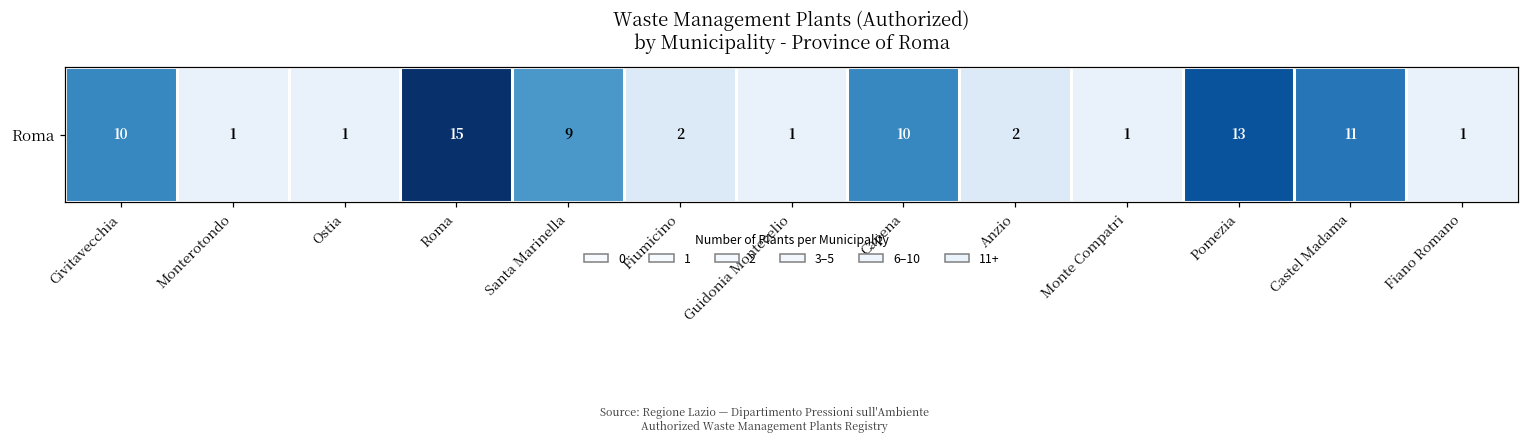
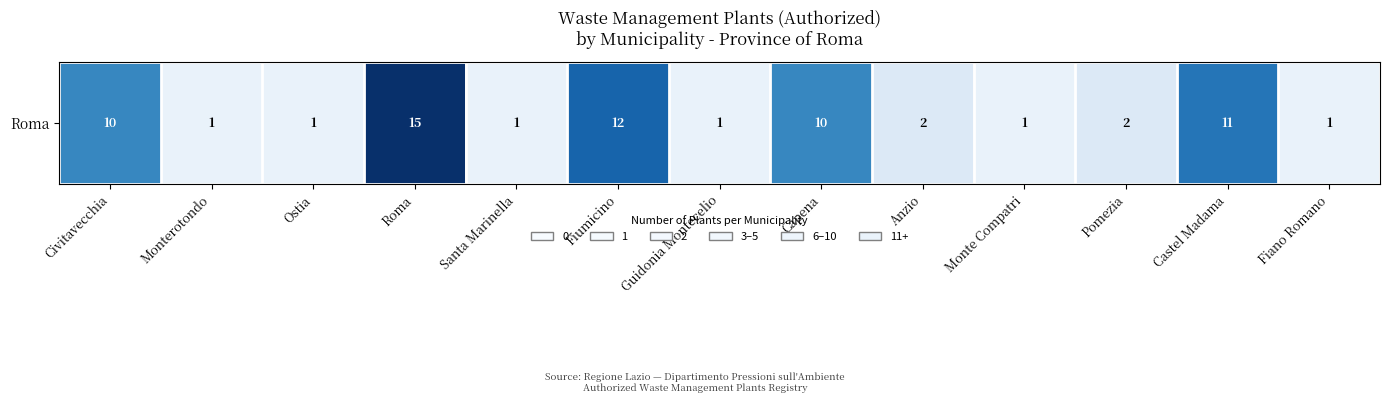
  {
    "Roma": {
      "Civitavecchia": 10,
      "Monterotondo": 1,
      "Ostia": 1,
      "Roma": 15,
-     "Santa Marinella": 9,
-     "Fiumicino": 2,
+     "Santa Marinella": 1,
+     "Fiumicino": 12,
      "Guidonia Montecelio": 1,
      "Capena": 10,
      "Anzio": 2,
      "Monte Compatri": 1,
-     "Pomezia": 13,
+     "Pomezia": 2,
      "Castel Madama": 11,
      "Fiano Romano": 1
    }
  }
